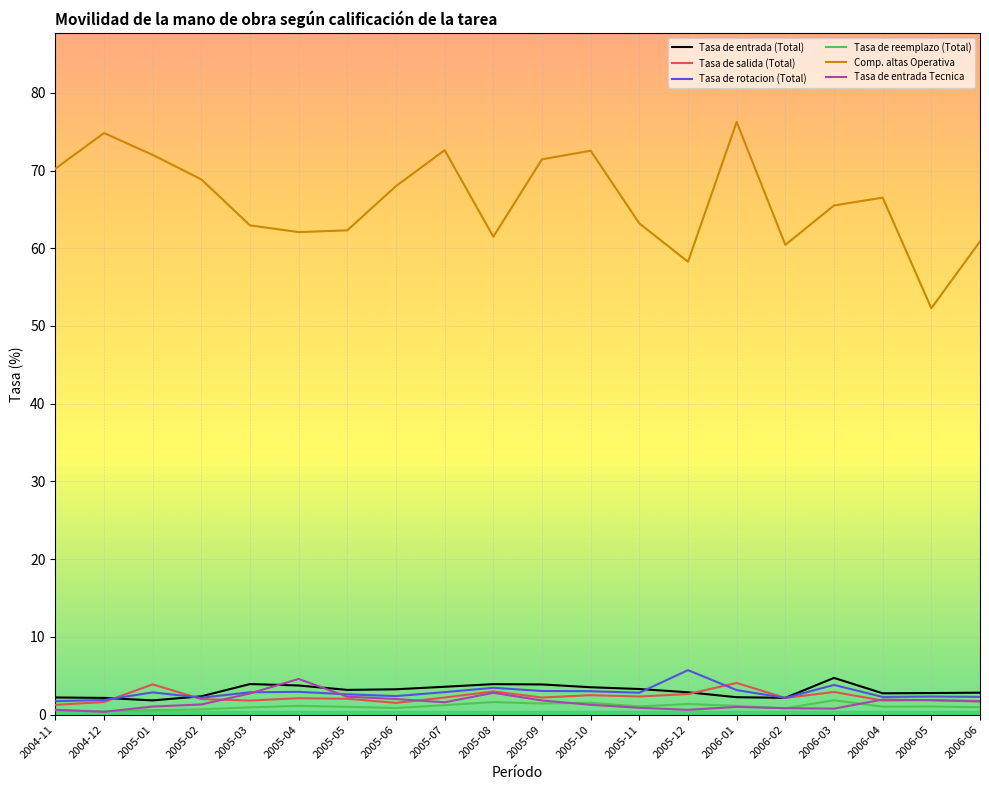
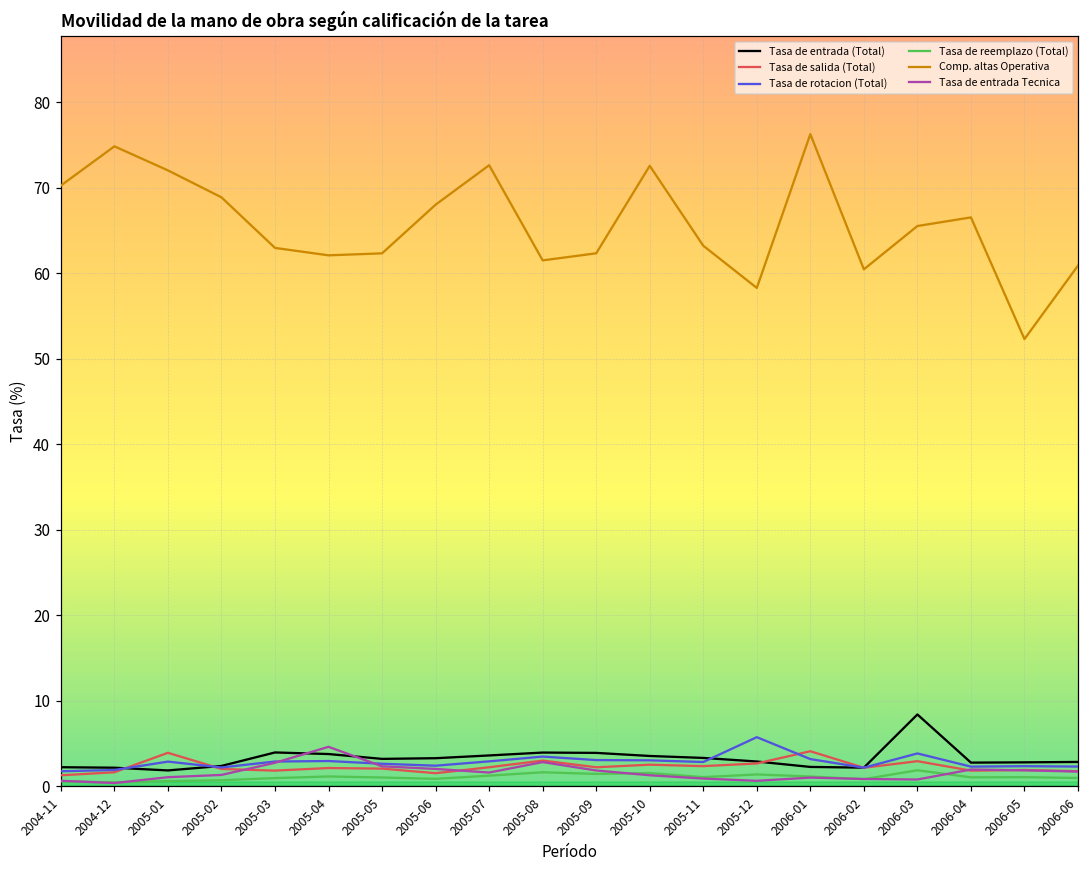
  {
    "Tasa de entrada (Total)": {
      "2004-11": 2,
      "2005-01": 2,
      "2005-03": 4,
      "2005-04": 4,
      "2005-05": 3,
      "2005-06": 3,
      "2005-07": 4,
      "2005-08": 4,
      "2005-09": 4,
      "2005-10": 4,
      "2005-11": 3,
      "2006-01": 2,
-     "2006-03": 5,
+     "2006-03": 8,
      "2006-04": 3,
      "2006-05": 3,
      "2006-06": 3
    },
    "Tasa de salida (Total)": {
      "2004-11": 1,
      "2005-01": 4,
      "2005-03": 2,
      "2005-04": 2,
      "2005-06": 2,
      "2005-07": 2,
      "2005-09": 2,
      "2005-10": 3,
      "2005-11": 2,
      "2006-01": 4,
      "2006-03": 3
    },
    "Tasa de rotacion (Total)": {
      "2004-11": 2,
      "2005-01": 3,
      "2005-04": 3,
      "2005-06": 2,
      "2005-07": 3,
      "2005-08": 3,
      "2005-09": 3,
      "2005-10": 3,
      "2005-11": 3,
      "2005-12": 6,
      "2006-01": 3,
      "2006-03": 4,
      "2006-04": 2,
      "2006-05": 2,
      "2006-06": 2
    },
    "Tasa de reemplazo (Total)": {
      "2005-01": 1,
      "2005-02": 1,
      "2005-03": 1,
      "2005-04": 1,
      "2005-05": 1,
      "2005-06": 1,
      "2005-07": 1,
      "2005-08": 2,
      "2005-09": 1,
      "2005-12": 1,
      "2006-03": 2,
      "2006-04": 1,
      "2006-05": 1,
      "2006-06": 1
    },
    "Comp. altas Operativa": {
      "2004-11": 70,
      "2004-12": 75,
      "2005-01": 72,
      "2005-02": 69,
      "2005-03": 63,
      "2005-04": 62,
      "2005-05": 62,
      "2005-06": 68,
      "2005-07": 73,
      "2005-08": 61,
-     "2005-09": 71,
+     "2005-09": 62,
      "2005-10": 73,
      "2005-11": 63,
      "2005-12": 58,
      "2006-01": 76,
      "2006-02": 60,
      "2006-03": 66,
      "2006-04": 67,
      "2006-05": 52,
      "2006-06": 61
    },
    "Tasa de entrada Tecnica": {
      "2005-01": 1,
      "2005-02": 1,
      "2005-04": 5,
      "2005-06": 2,
      "2005-07": 2,
      "2005-09": 2,
      "2005-12": 1,
      "2006-03": 1
    }
  }
